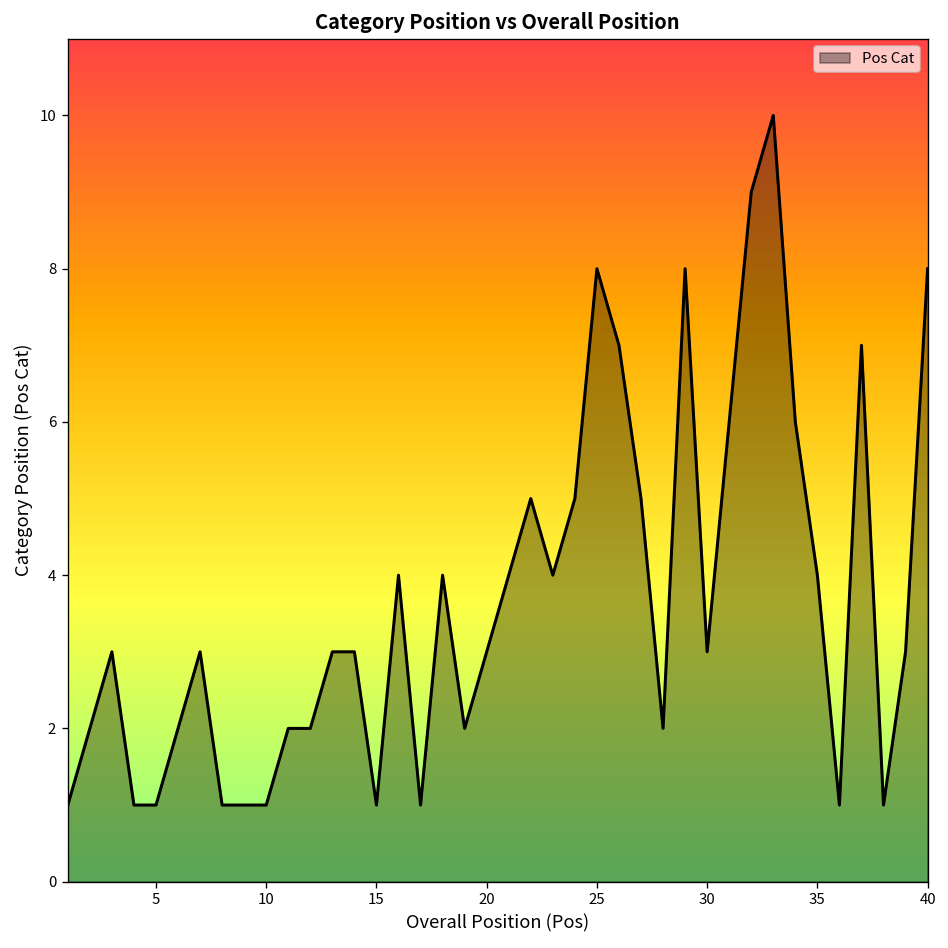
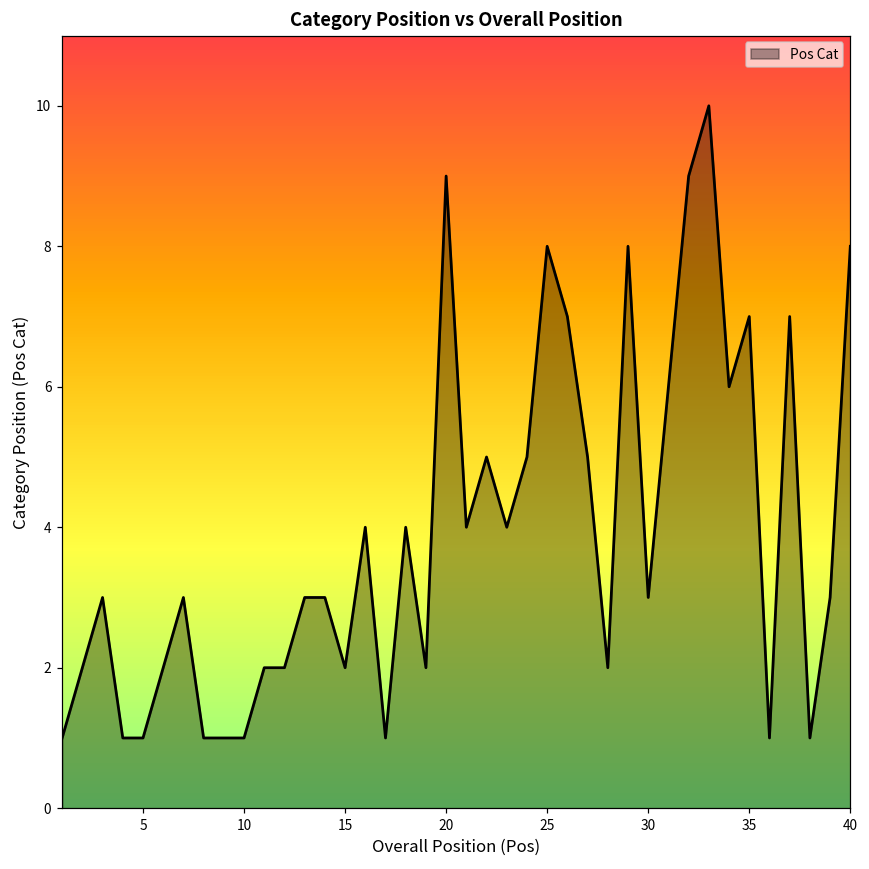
  {
    "5": 1,
    "10": 1,
-   "15": 1,
-   "20": 3,
+   "15": 2,
+   "20": 9,
    "25": 8,
    "30": 3,
-   "35": 4,
+   "35": 7,
    "40": 8
  }
